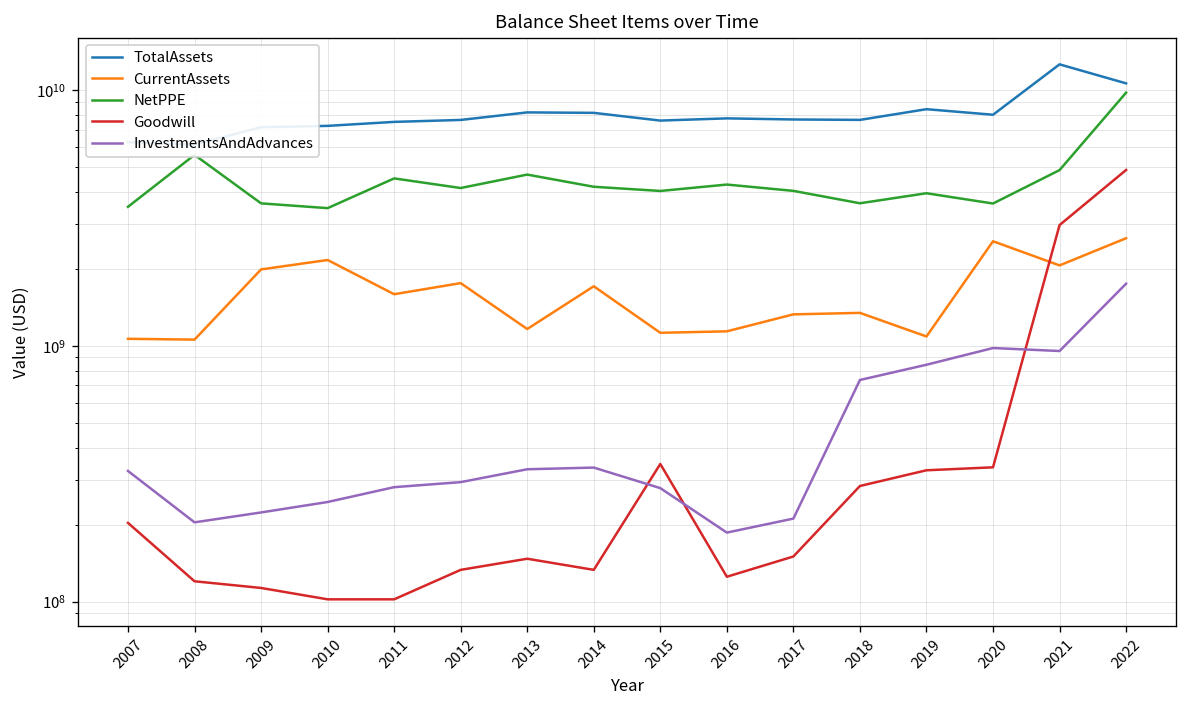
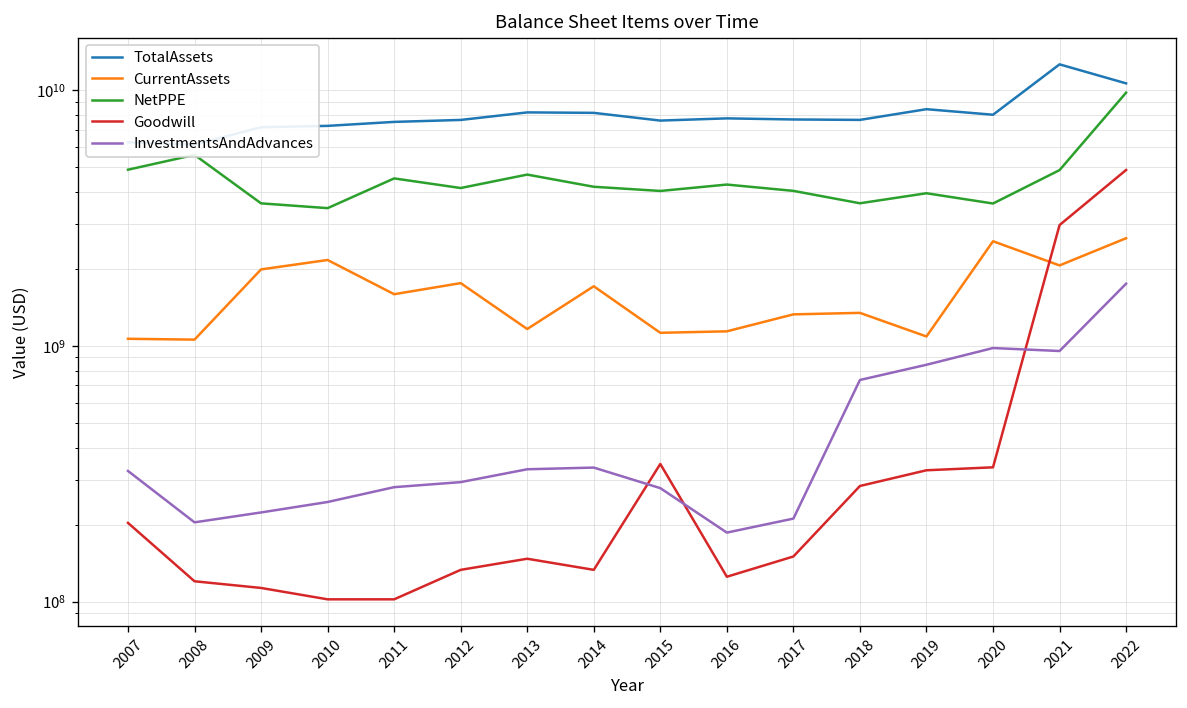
  {
    "TotalAssets": {
      "2010": 7200000000,
      "2011": 7500000000,
      "2012": 7600000000,
      "2013": 8200000000,
      "2014": 8100000000,
      "2015": 7600000000,
      "2016": 7700000000,
      "2017": 7700000000,
      "2018": 7600000000,
      "2019": 8400000000,
      "2020": 8000000000,
      "2021": 13000000000,
      "2022": 11000000000
    },
    "CurrentAssets": {
      "2007": 1100000000,
      "2008": 1100000000,
      "2009": 2000000000,
      "2010": 2200000000,
      "2011": 1600000000,
      "2012": 1800000000,
      "2013": 1200000000,
      "2014": 1700000000,
      "2015": 1100000000,
      "2016": 1100000000,
      "2017": 1300000000,
      "2018": 1300000000,
      "2019": 1100000000,
      "2020": 2600000000,
      "2021": 2100000000,
      "2022": 2600000000
    },
    "NetPPE": {
-     "2007": 3500000000,
+     "2007": 4900000000,
      "2009": 3600000000,
      "2010": 3500000000,
      "2011": 4500000000,
      "2012": 4100000000,
      "2013": 4700000000,
      "2014": 4200000000,
      "2015": 4000000000,
      "2016": 4300000000,
      "2017": 4000000000,
      "2018": 3600000000,
      "2019": 3900000000,
      "2020": 3600000000,
      "2021": 4900000000,
      "2022": 10000000000
    },
    "Goodwill": {
      "2007": 200000000,
      "2008": 120000000,
      "2009": 110000000,
      "2010": 100000000,
      "2011": 100000000,
      "2012": 130000000,
      "2013": 150000000,
      "2014": 130000000,
      "2015": 350000000,
      "2016": 130000000,
      "2017": 150000000,
      "2018": 280000000,
      "2019": 330000000,
      "2020": 330000000,
      "2021": 3000000000,
      "2022": 4900000000
    },
    "InvestmentsAndAdvances": {
      "2007": 320000000,
      "2008": 200000000,
      "2009": 220000000,
      "2010": 250000000,
      "2011": 280000000,
      "2012": 290000000,
      "2013": 330000000,
      "2014": 330000000,
      "2015": 280000000,
      "2016": 190000000,
      "2017": 210000000,
      "2018": 740000000,
      "2019": 840000000,
      "2020": 1000000000,
      "2021": 1000000000,
      "2022": 1700000000
    }
  }
